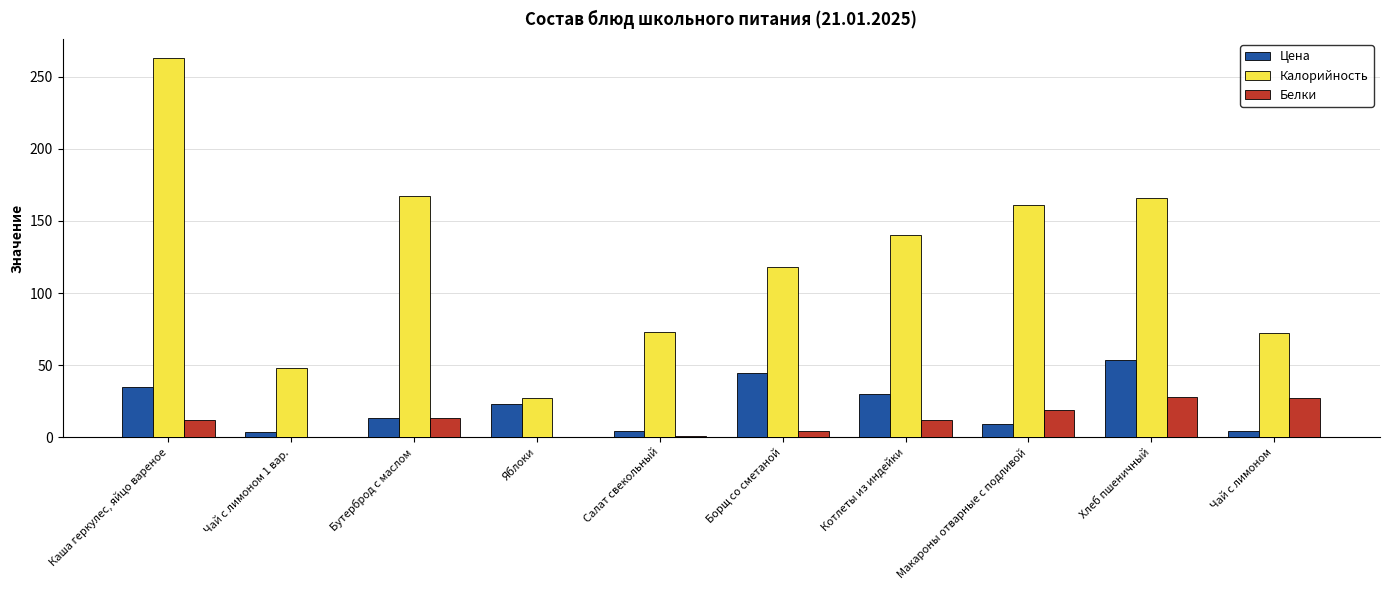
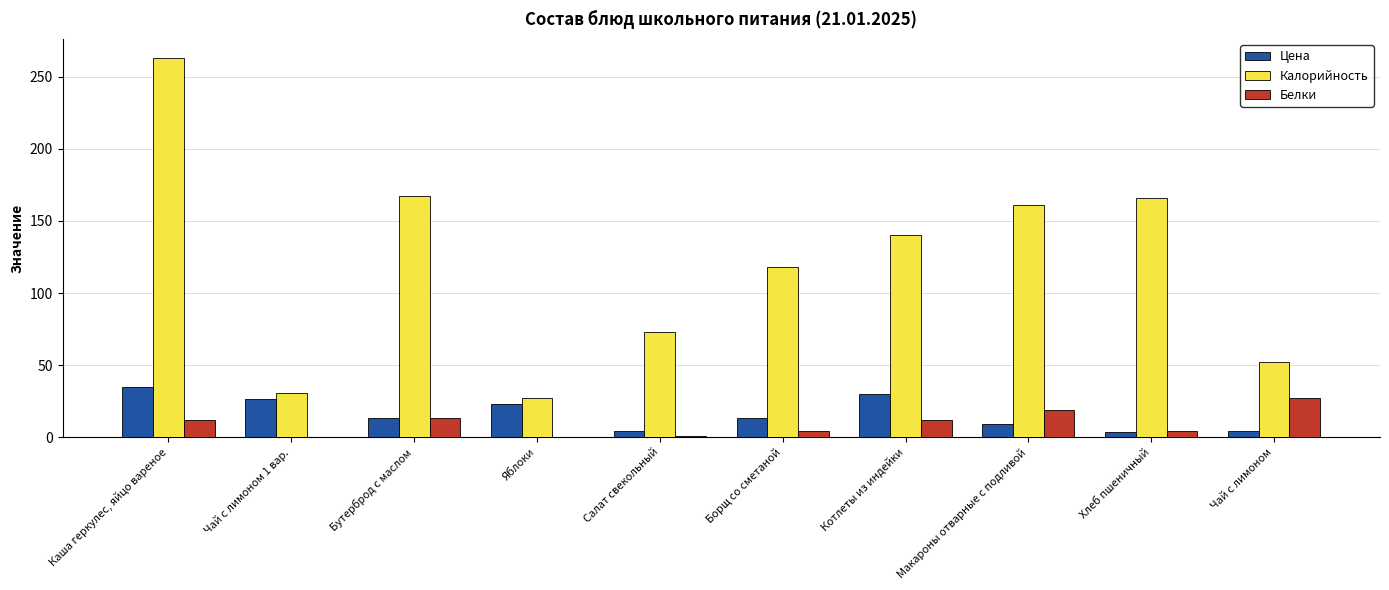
  {
    "Цена": {
      "Каша геркулес, яйцо вареное": 35,
-     "Чай с лимоном 1 вар.": 4,
+     "Чай с лимоном 1 вар.": 27,
      "Бутерброд с маслом": 13,
      "Яблоки": 23,
      "Салат свекольный": 5,
-     "Борщ со сметаной": 45,
+     "Борщ со сметаной": 13,
      "Котлеты из индейки": 30,
      "Макароны отварные с подливой": 9,
-     "Хлеб пшеничный": 54,
+     "Хлеб пшеничный": 4,
      "Чай с лимоном": 4
    },
    "Калорийность": {
      "Каша геркулес, яйцо вареное": 263,
-     "Чай с лимоном 1 вар.": 48,
+     "Чай с лимоном 1 вар.": 31,
      "Бутерброд с маслом": 167,
      "Яблоки": 27,
      "Салат свекольный": 73,
      "Борщ со сметаной": 118,
      "Котлеты из индейки": 140,
      "Макароны отварные с подливой": 161,
      "Хлеб пшеничный": 166,
-     "Чай с лимоном": 72
+     "Чай с лимоном": 52
    },
    "Белки": {
      "Каша геркулес, яйцо вареное": 12,
      "Чай с лимоном 1 вар.": 0,
      "Бутерброд с маслом": 13,
      "Яблоки": 0,
      "Борщ со сметаной": 4,
      "Котлеты из индейки": 12,
      "Макароны отварные с подливой": 19,
-     "Хлеб пшеничный": 28,
+     "Хлеб пшеничный": 4,
      "Чай с лимоном": 27
    }
  }
